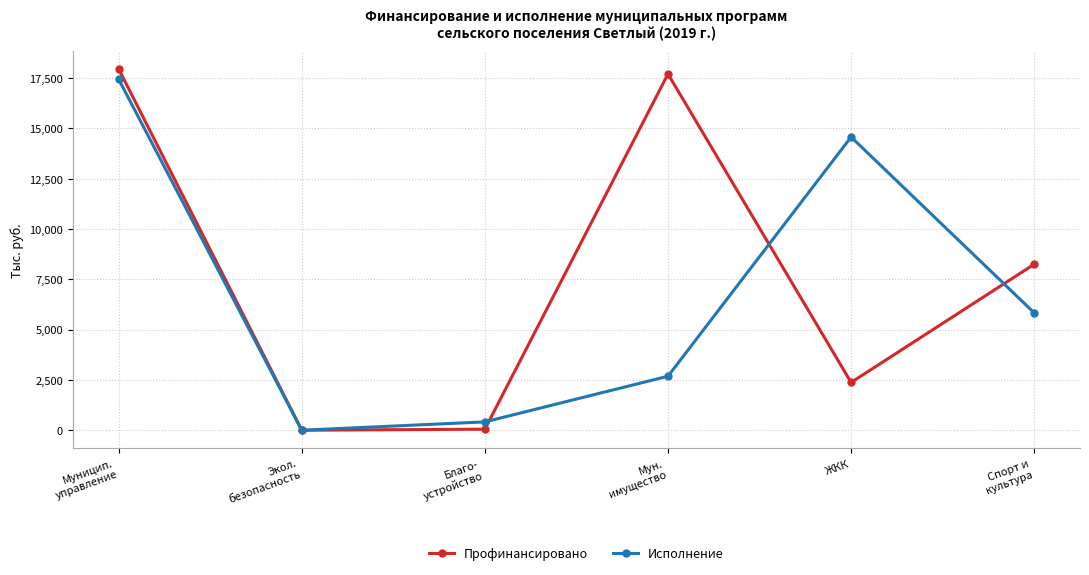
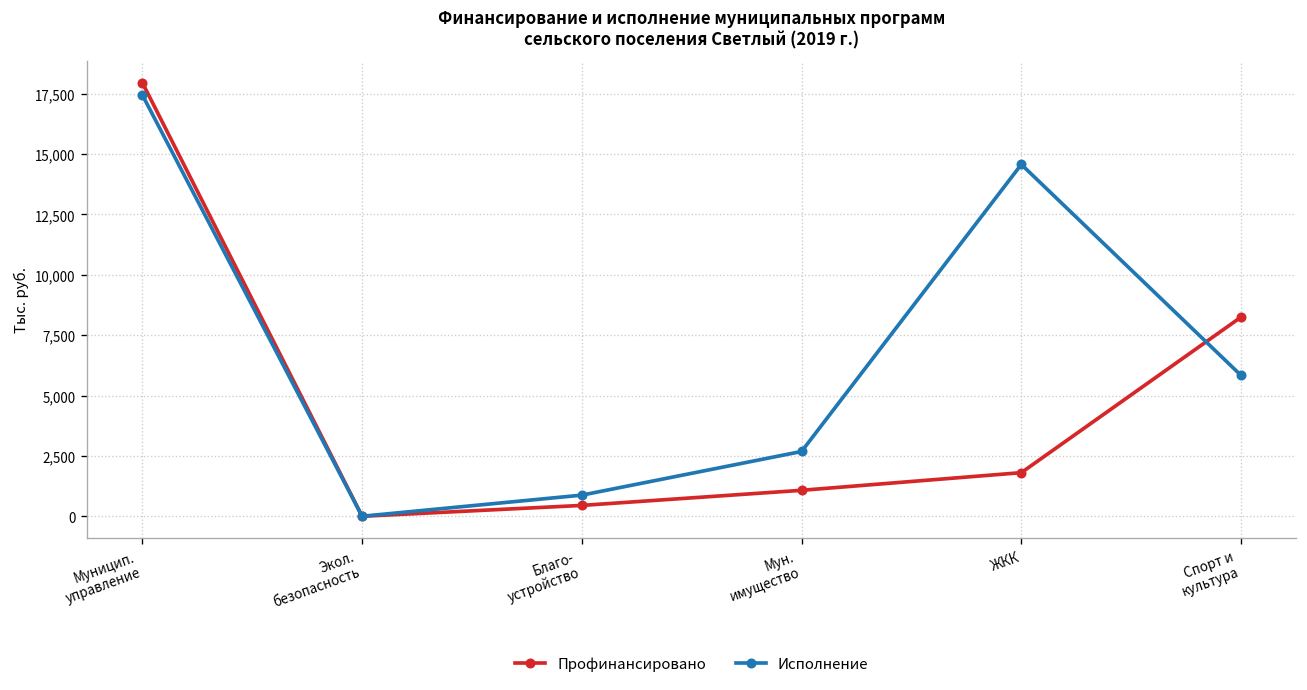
  {
    "Профинансировано": {
      "Муницип. управление": "18,000",
-     "Благо- устройство": "100",
-     "Мун. имущество": "17,700",
-     "ЖКК": "2,400",
+     "Благо- устройство": "500",
+     "Мун. имущество": "1,100",
+     "ЖКК": "1,800",
      "Спорт и культура": "8,300"
    },
    "Исполнение": {
      "Муницип. управление": "17,500",
-     "Благо- устройство": "400",
+     "Благо- устройство": "900",
      "Мун. имущество": "2,700",
      "ЖКК": "14,600",
      "Спорт и культура": "5,800"
    }
  }
